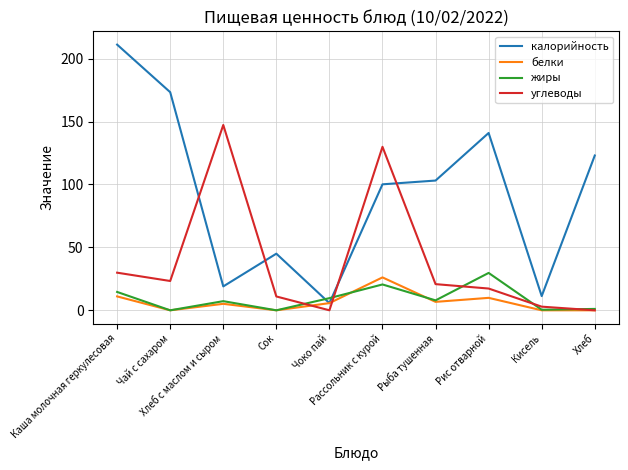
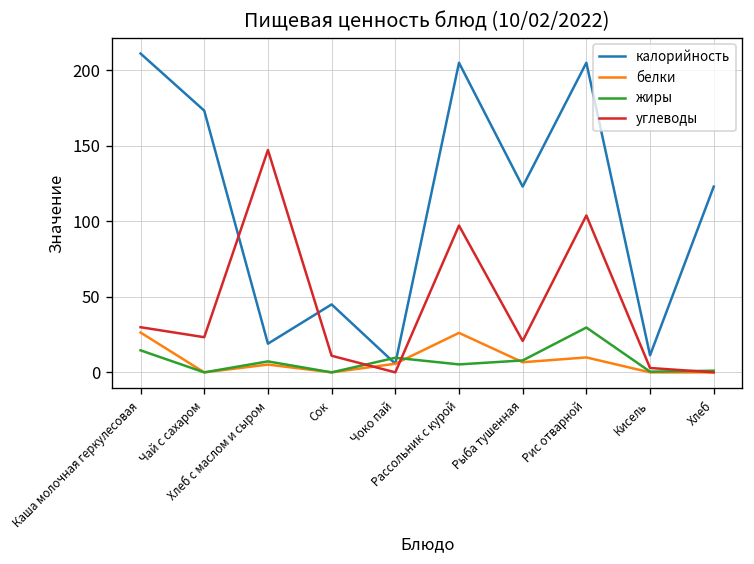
  {
    "калорийность": {
      "Каша молочная геркулесовая": 211,
      "Чай с сахаром": 173,
      "Хлеб с маслом и сыром": 19,
      "Сок": 45,
-     "Рассольник с курой": 100,
-     "Рыба тушенная": 103,
-     "Рис отварной": 141,
+     "Рассольник с курой": 205,
+     "Рыба тушенная": 123,
+     "Рис отварной": 205,
      "Кисель": 11,
      "Хлеб": 123
    },
    "белки": {
-     "Каша молочная геркулесовая": 11,
+     "Каша молочная геркулесовая": 26,
      "Хлеб с маслом и сыром": 5,
      "Рассольник с курой": 26,
      "Рис отварной": 10
    },
    "жиры": {
      "Каша молочная геркулесовая": 15,
      "Хлеб с маслом и сыром": 7,
      "Чоко пай": 10,
-     "Рассольник с курой": 21,
+     "Рассольник с курой": 5,
      "Рис отварной": 30
    },
    "углеводы": {
      "Каша молочная геркулесовая": 30,
      "Чай с сахаром": 23,
      "Хлеб с маслом и сыром": 147,
      "Сок": 11,
      "Чоко пай": 0,
-     "Рассольник с курой": 130,
+     "Рассольник с курой": 97,
      "Рыба тушенная": 21,
-     "Рис отварной": 17,
+     "Рис отварной": 104,
      "Кисель": 3
    }
  }
